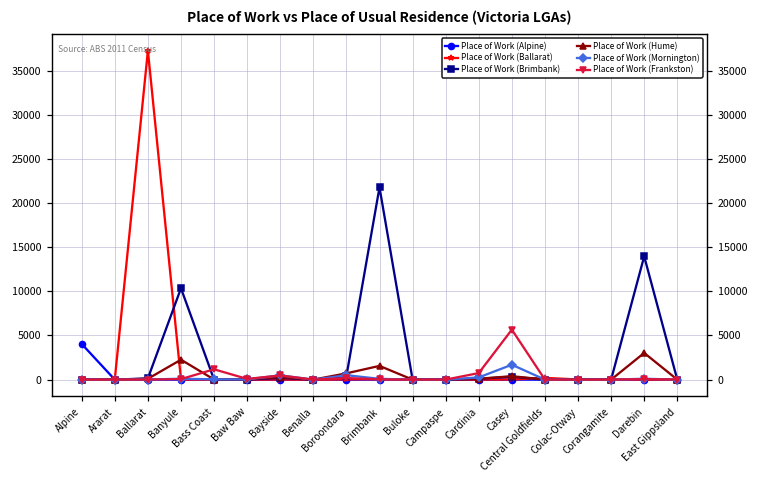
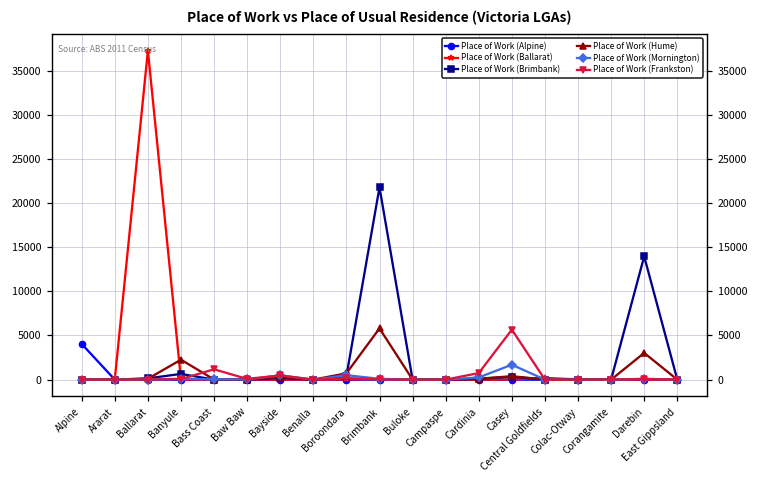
  {
    "Place of Work (Alpine)": {
      "Alpine": 4000
    },
    "Place of Work (Brimbank)": {
-     "Banyule": 10000,
+     "Banyule": 1000,
      "Brimbank": 22000,
      "Darebin": 14000
    },
    "Place of Work (Hume)": {
      "Banyule": 2000,
-     "Brimbank": 2000,
+     "Brimbank": 6000,
      "Darebin": 3000
    },
    "Place of Work (Mornington)": {
      "Casey": 2000
    },
    "Place of Work (Frankston)": {
      "Bass Coast": 1000,
      "Cardinia": 1000,
      "Casey": 6000
    }
  }
